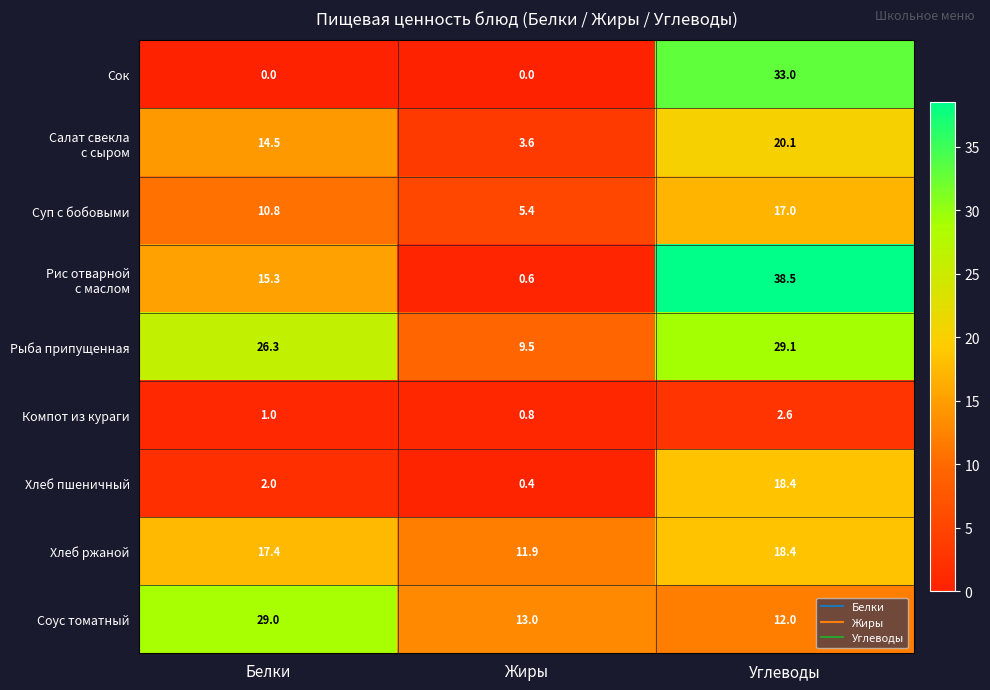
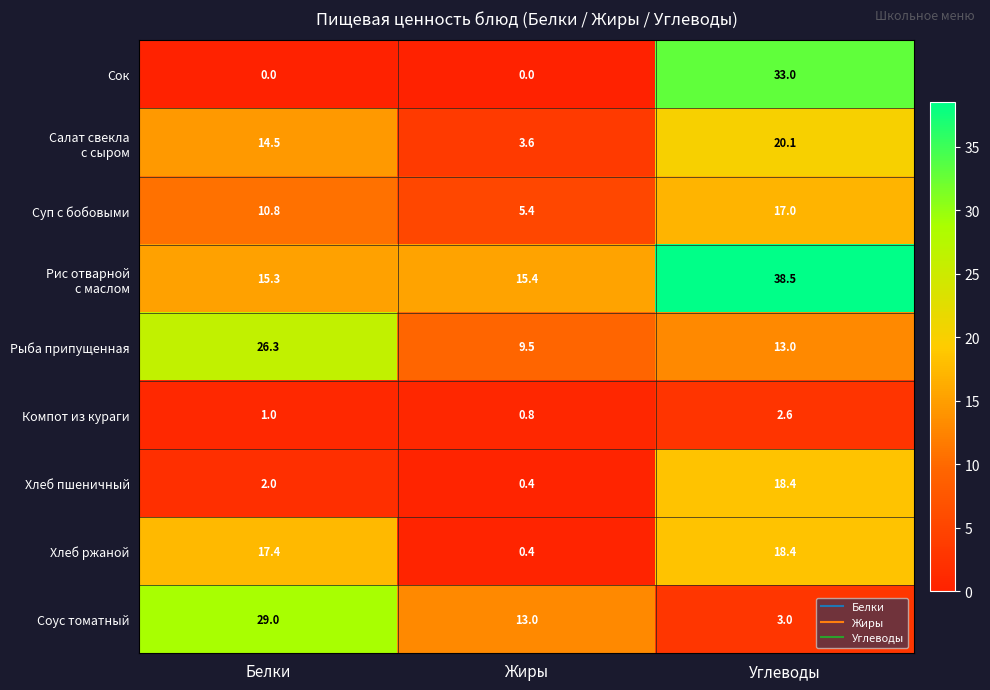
  {
    "Сок": {
      "Белки": 0.0,
      "Жиры": 0.0,
      "Углеводы": 33.0
    },
    "Салат свекла с сыром": {
      "Белки": 14.5,
      "Жиры": 3.6,
      "Углеводы": 20.1
    },
    "Суп с бобовыми": {
      "Белки": 10.8,
      "Жиры": 5.4,
      "Углеводы": 17.0
    },
    "Рис отварной с маслом": {
      "Белки": 15.3,
-     "Жиры": 0.6,
+     "Жиры": 15.4,
      "Углеводы": 38.5
    },
    "Рыба припущенная": {
      "Белки": 26.3,
      "Жиры": 9.5,
-     "Углеводы": 29.1
+     "Углеводы": 13.0
    },
    "Компот из кураги": {
      "Белки": 1.0,
      "Жиры": 0.8,
      "Углеводы": 2.6
    },
    "Хлеб пшеничный": {
      "Белки": 2.0,
      "Жиры": 0.4,
      "Углеводы": 18.4
    },
    "Хлеб ржаной": {
      "Белки": 17.4,
-     "Жиры": 11.9,
+     "Жиры": 0.4,
      "Углеводы": 18.4
    },
    "Соус томатный": {
      "Белки": 29.0,
      "Жиры": 13.0,
-     "Углеводы": 12.0
+     "Углеводы": 3.0
    }
  }
